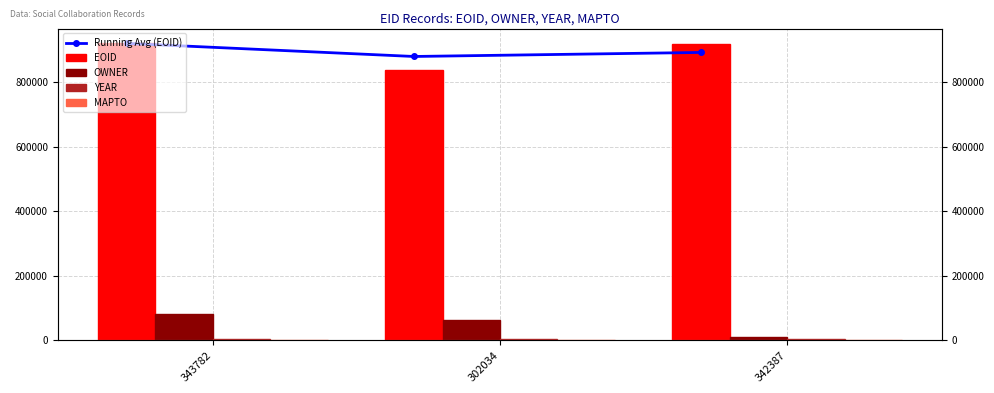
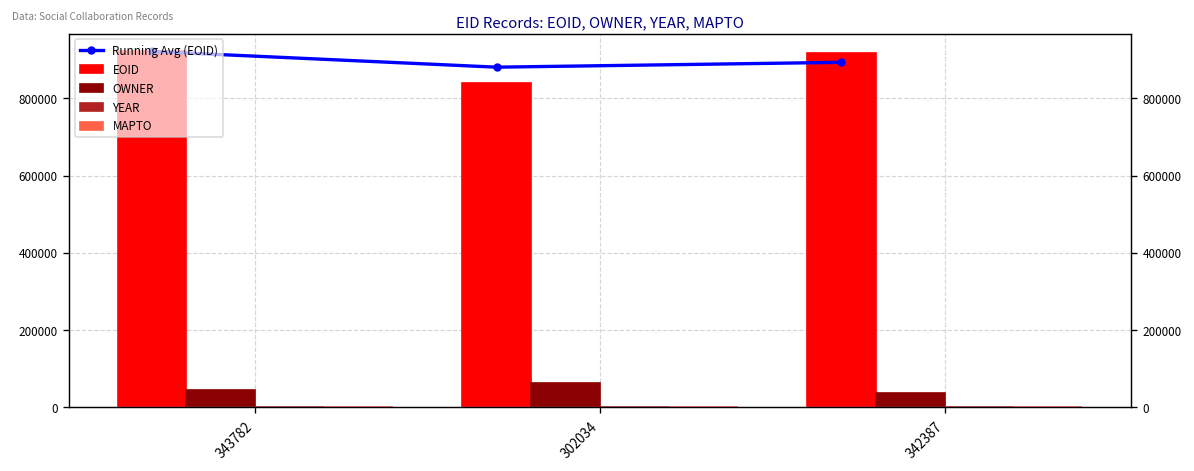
  {
    "EOID": {
      "302034": 840000,
      "342387": 920000
    },
    "OWNER": {
-     "343782": 80000,
+     "343782": 40000,
      "302034": 60000,
-     "342387": 10000
+     "342387": 40000
    },
    "MAPTO": {
      "343782": 0,
      "302034": 0,
      "342387": 0
    }
  }
